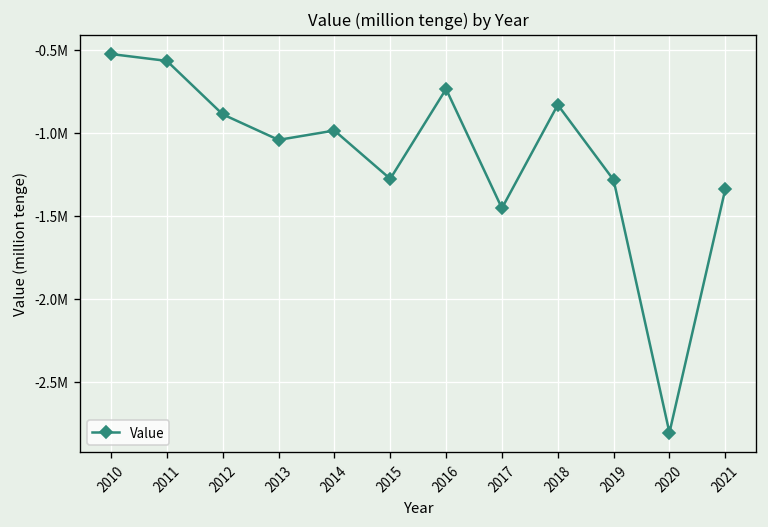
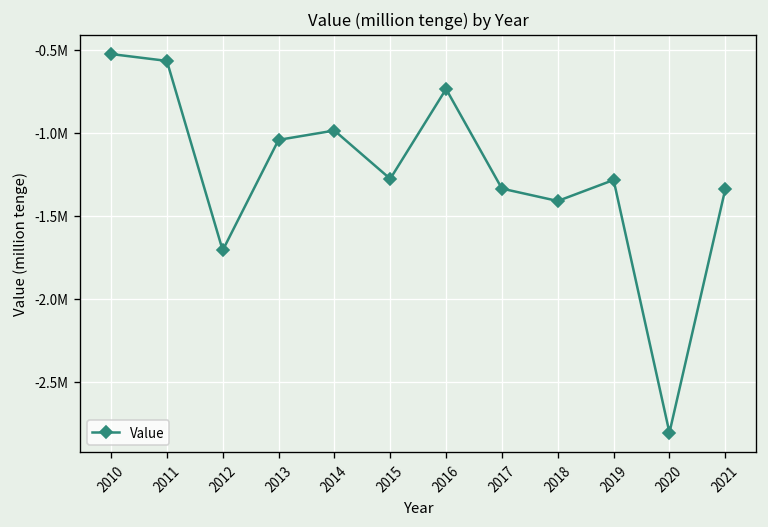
  {
    "2010": -530000,
    "2011": -570000,
-   "2012": -890000,
+   "2012": -1710000,
    "2013": -1040000,
    "2014": -990000,
    "2015": -1280000,
    "2016": -740000,
-   "2017": -1460000,
-   "2018": -830000,
+   "2017": -1340000,
+   "2018": -1410000,
    "2019": -1290000,
    "2020": -2810000,
    "2021": -1340000
  }
